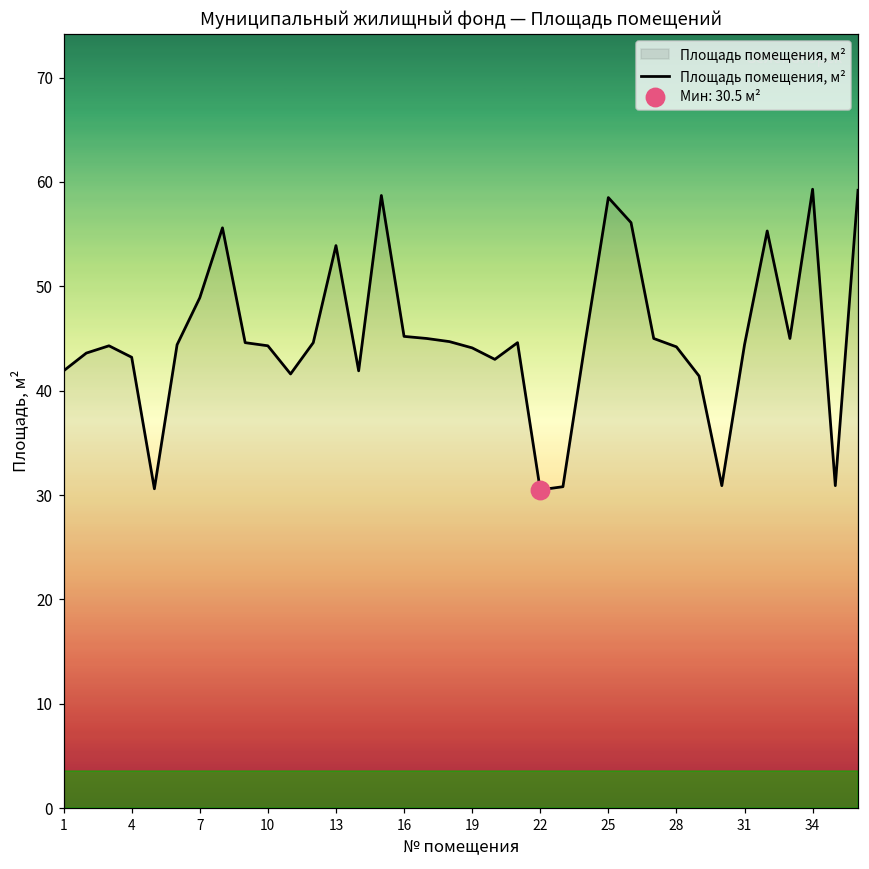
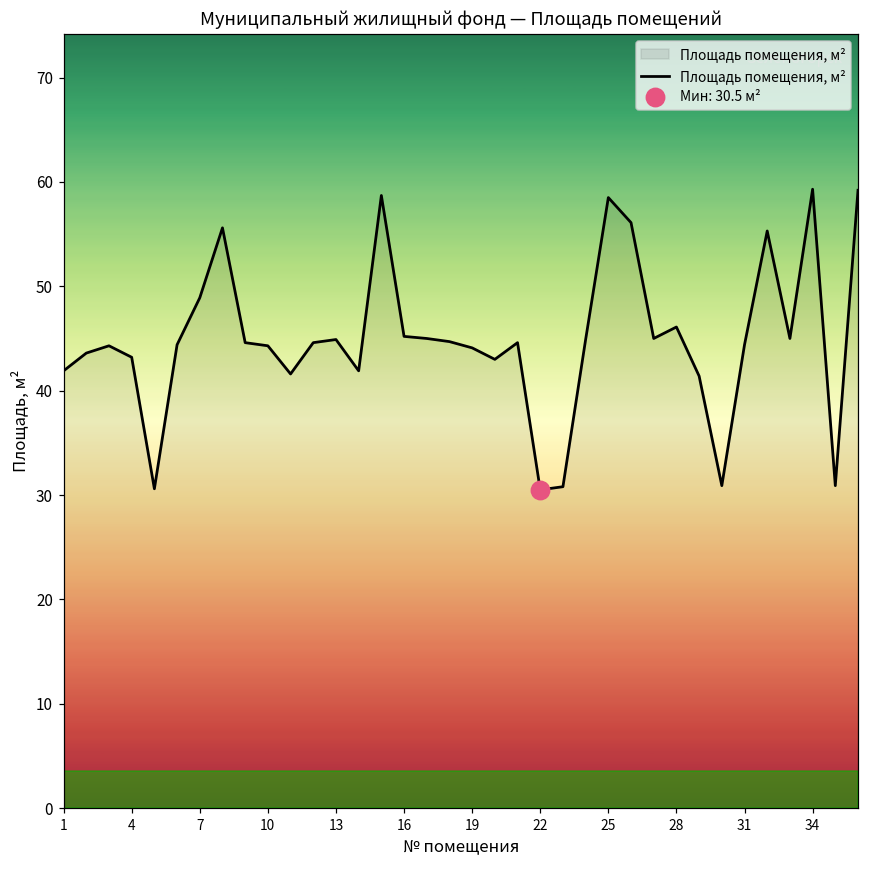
  {
    "Площадь помещения, м²": {
      "1": 42,
      "4": 43,
      "7": 49,
      "10": 44,
-     "13": 54,
+     "13": 45,
      "16": 45,
      "19": 44,
      "25": 59,
-     "28": 44,
+     "28": 46,
      "31": 44,
      "34": 59
    }
  }
